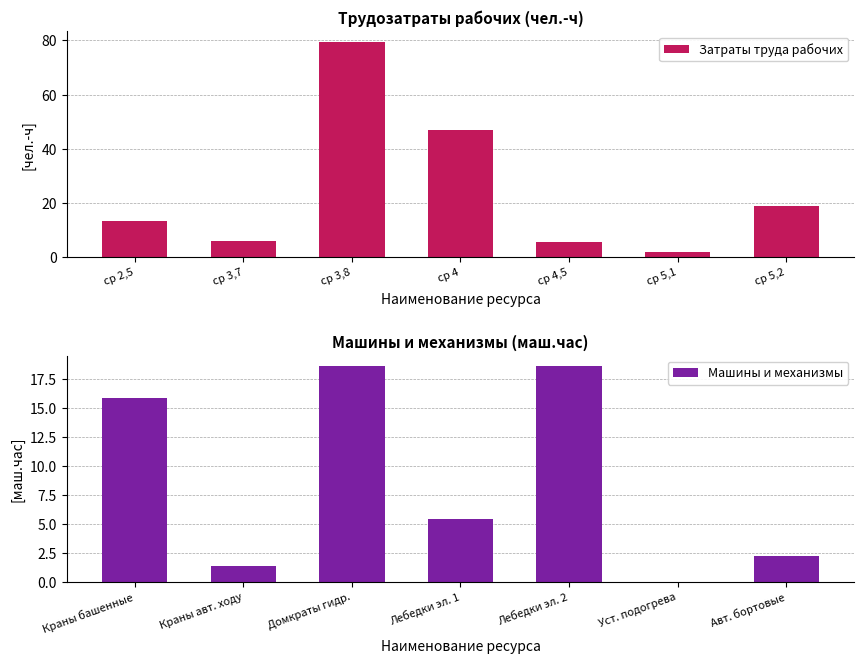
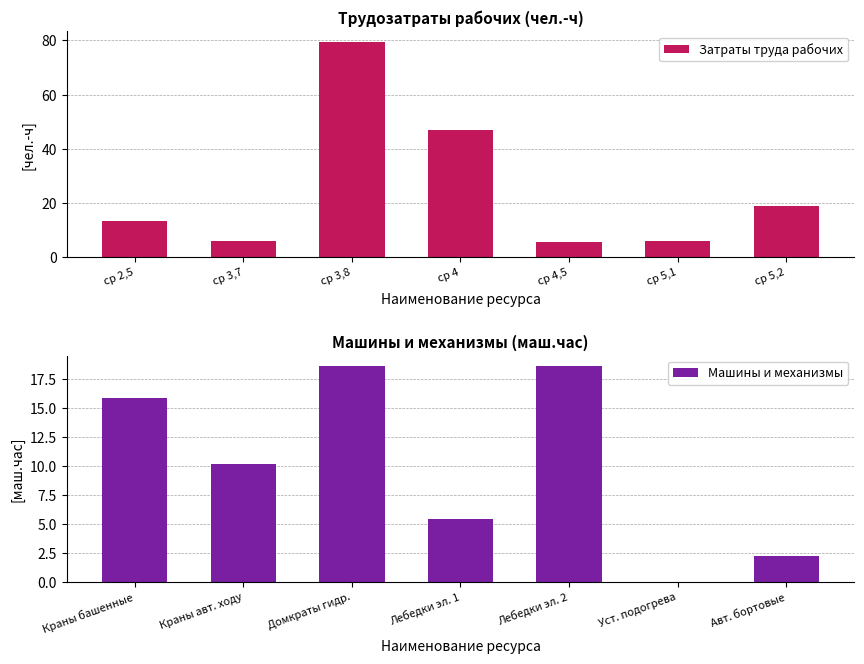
  {
    "Трудозатраты рабочих (чел.-ч)": {
      "ср 2,5": 13,
      "ср 3,7": 6,
      "ср 3,8": 79,
      "ср 4": 47,
      "ср 4,5": 6,
-     "ср 5,1": 2,
+     "ср 5,1": 6,
      "ср 5,2": 19
    },
    "Машины и механизмы (маш.час)": {
      "Краны башенные": 15.8,
-     "Краны авт. ходу": 1.3,
+     "Краны авт. ходу": 10.2,
      "Домкраты гидр.": 18.6,
      "Лебедки эл. 1": 5.4,
      "Лебедки эл. 2": 18.6,
      "Авт. бортовые": 2.2
    }
  }
